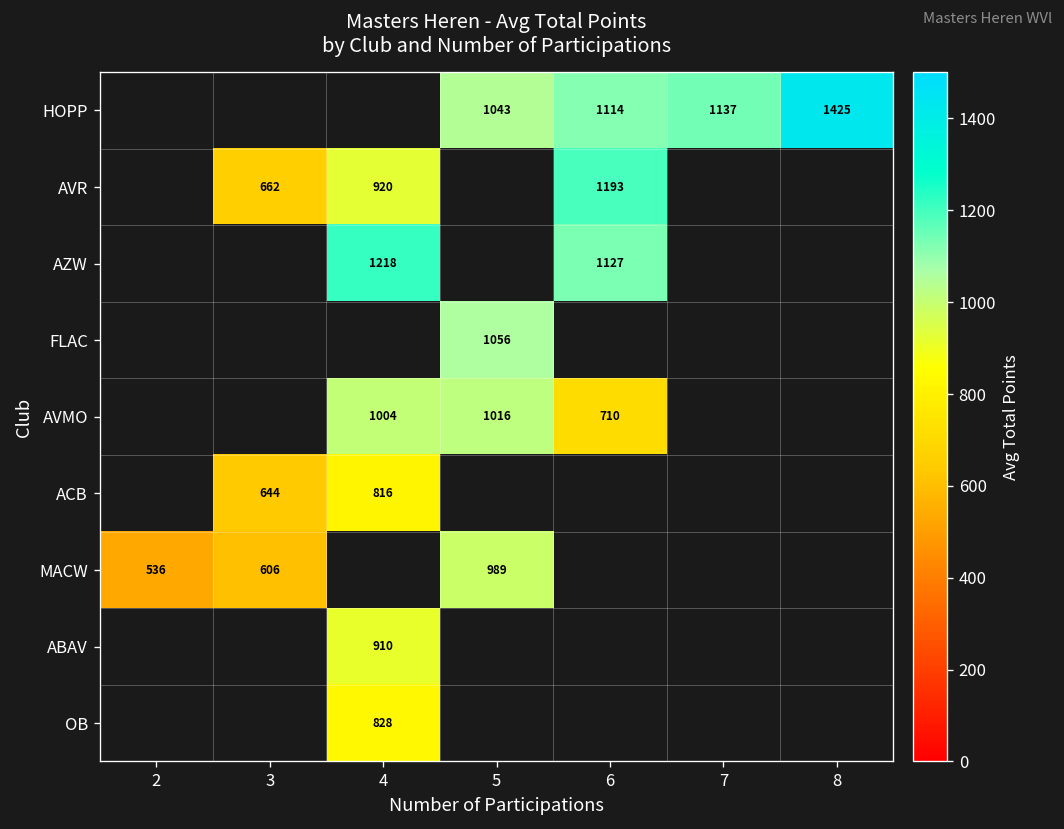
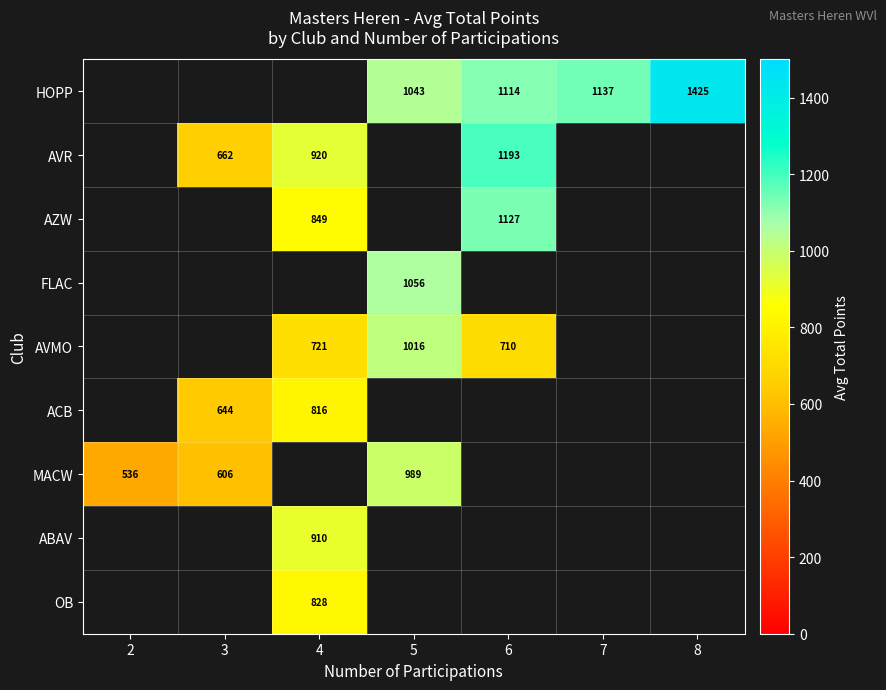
  {
    "HOPP": {
      "5": 1043,
      "6": 1114,
      "7": 1137,
      "8": 1425
    },
    "AVR": {
      "3": 662,
      "4": 920,
      "6": 1193
    },
    "AZW": {
-     "4": 1218,
+     "4": 849,
      "6": 1127
    },
    "FLAC": {
      "5": 1056
    },
    "AVMO": {
-     "4": 1004,
+     "4": 721,
      "5": 1016,
      "6": 710
    },
    "ACB": {
      "3": 644,
      "4": 816
    },
    "MACW": {
      "2": 536,
      "3": 606,
      "5": 989
    },
    "ABAV": {
      "4": 910
    },
    "OB": {
      "4": 828
    }
  }
